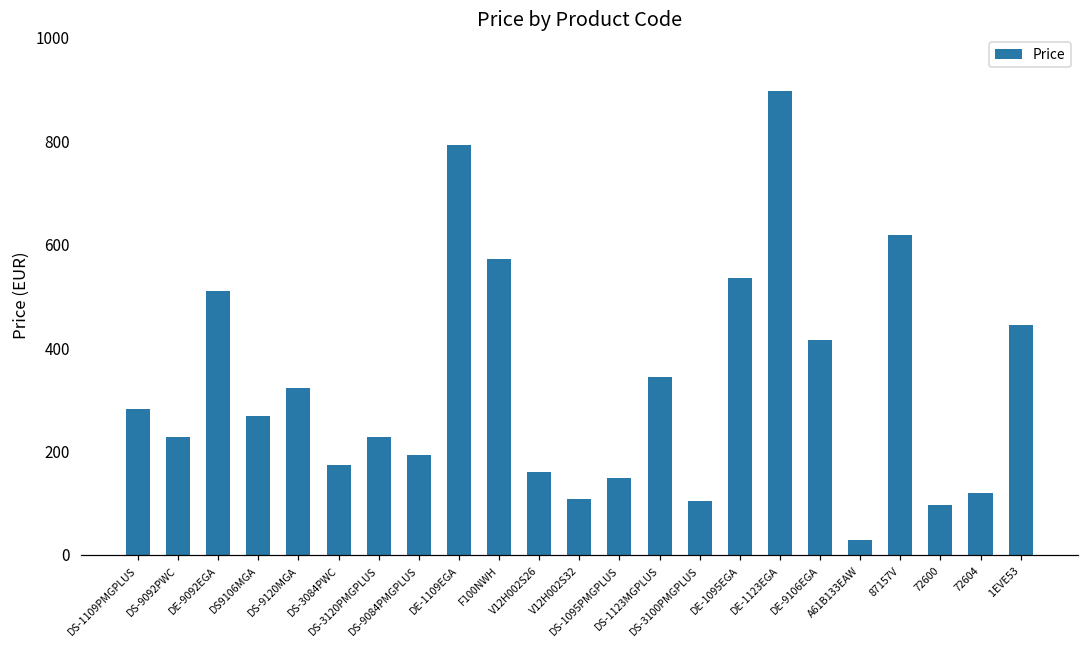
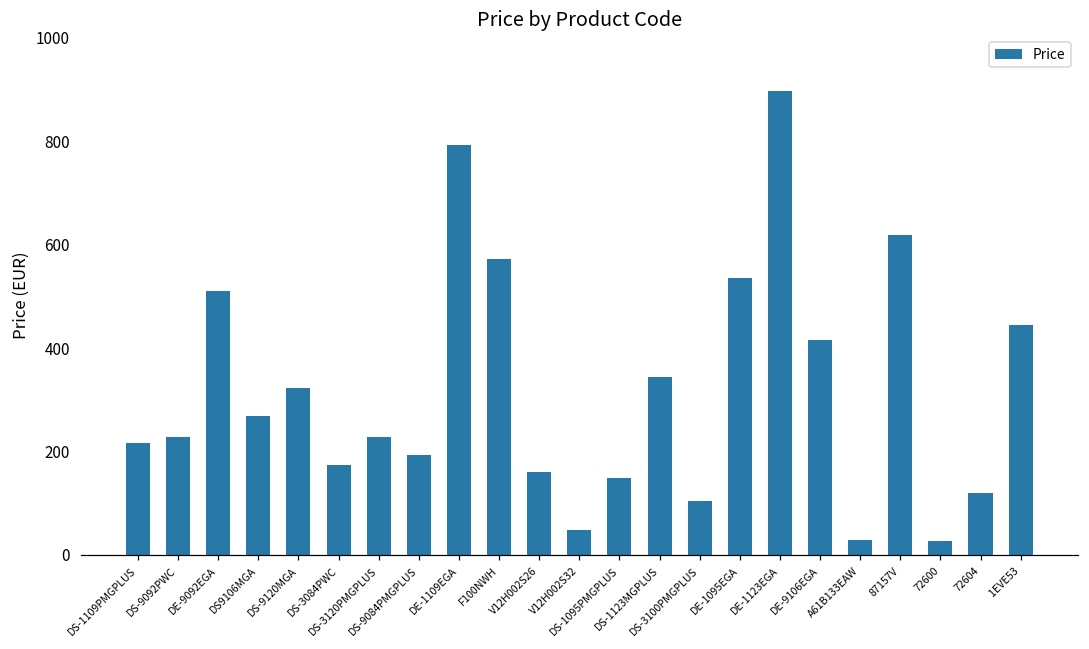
  {
-   "DS-1109PMGPLUS": 280,
+   "DS-1109PMGPLUS": 220,
    "DS-9092PWC": 230,
    "DE-9092EGA": 510,
    "DS9106MGA": 270,
    "DS-9120MGA": 320,
    "DS-3084PWC": 170,
    "DS-3120PMGPLUS": 230,
    "DS-9084PMGPLUS": 190,
    "DE-1109EGA": 790,
    "F100NWH": 570,
    "V12H002S26": 160,
-   "V12H002S32": 110,
+   "V12H002S32": 50,
    "DS-1095PMGPLUS": 150,
    "DS-1123MGPLUS": 350,
    "DS-3100PMGPLUS": 100,
    "DE-1095EGA": 530,
    "DE-1123EGA": 900,
    "DE-9106EGA": 420,
    "A61B133EAW": 30,
    "87157V": 620,
-   "72600": 100,
+   "72600": 30,
    "72604": 120,
    "1EVE53": 440
  }
